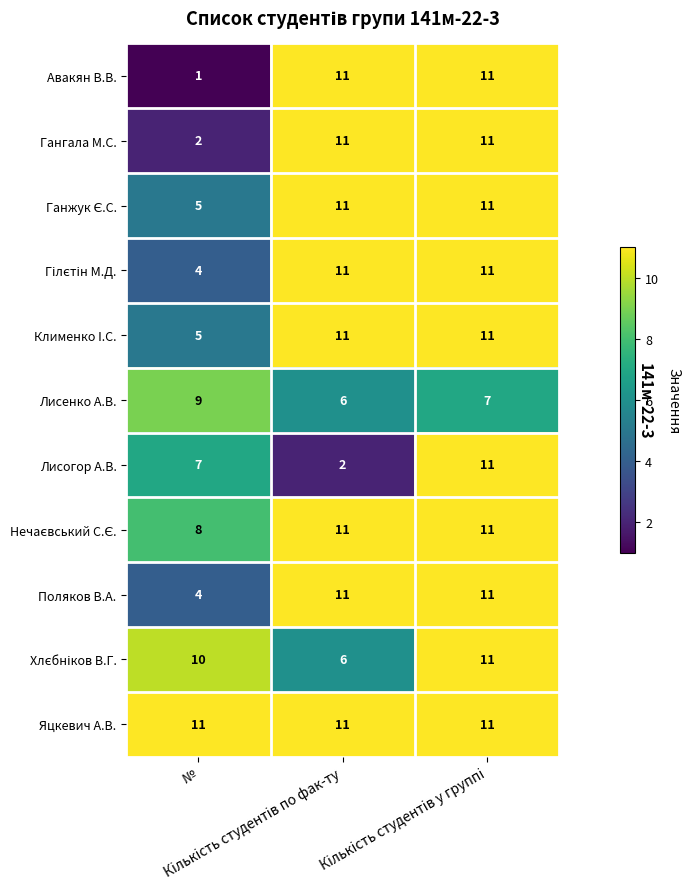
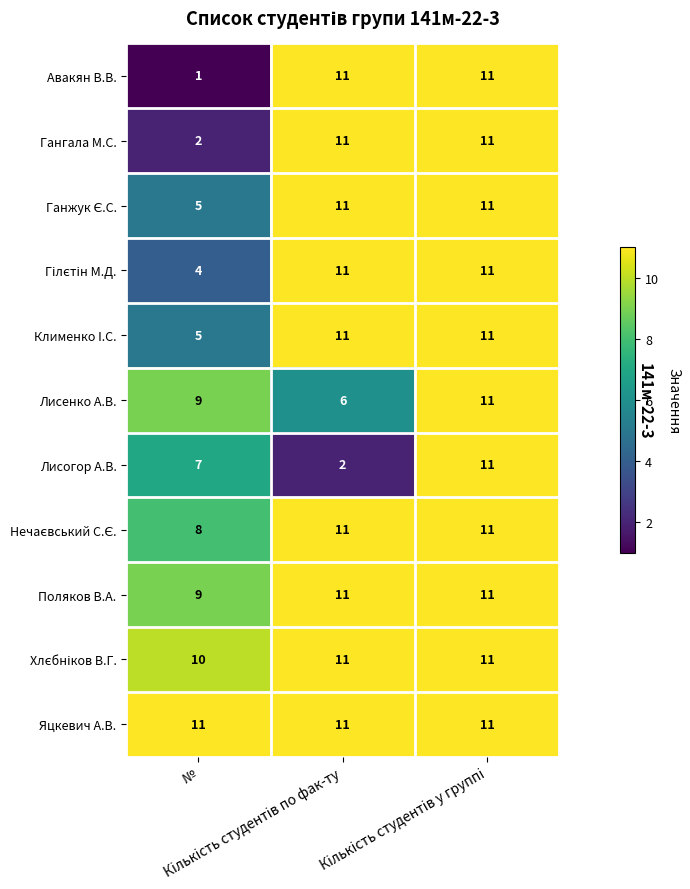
  {
    "Авакян В.В.": {
      "№": 1,
      "Кількість студентів по фак-ту": 11,
      "Кількість студентів у группі": 11
    },
    "Гангала М.С.": {
      "№": 2,
      "Кількість студентів по фак-ту": 11,
      "Кількість студентів у группі": 11
    },
    "Ганжук Є.С.": {
      "№": 5,
      "Кількість студентів по фак-ту": 11,
      "Кількість студентів у группі": 11
    },
    "Гілєтін М.Д.": {
      "№": 4,
      "Кількість студентів по фак-ту": 11,
      "Кількість студентів у группі": 11
    },
    "Клименко І.С.": {
      "№": 5,
      "Кількість студентів по фак-ту": 11,
      "Кількість студентів у группі": 11
    },
    "Лисенко А.В.": {
      "№": 9,
      "Кількість студентів по фак-ту": 6,
-     "Кількість студентів у группі": 7
+     "Кількість студентів у группі": 11
    },
    "Лисогор А.В.": {
      "№": 7,
      "Кількість студентів по фак-ту": 2,
      "Кількість студентів у группі": 11
    },
    "Нечаєвський С.Є.": {
      "№": 8,
      "Кількість студентів по фак-ту": 11,
      "Кількість студентів у группі": 11
    },
    "Поляков В.А.": {
-     "№": 4,
+     "№": 9,
      "Кількість студентів по фак-ту": 11,
      "Кількість студентів у группі": 11
    },
    "Хлєбніков В.Г.": {
      "№": 10,
-     "Кількість студентів по фак-ту": 6,
+     "Кількість студентів по фак-ту": 11,
      "Кількість студентів у группі": 11
    },
    "Яцкевич А.В.": {
      "№": 11,
      "Кількість студентів по фак-ту": 11,
      "Кількість студентів у группі": 11
    }
  }
